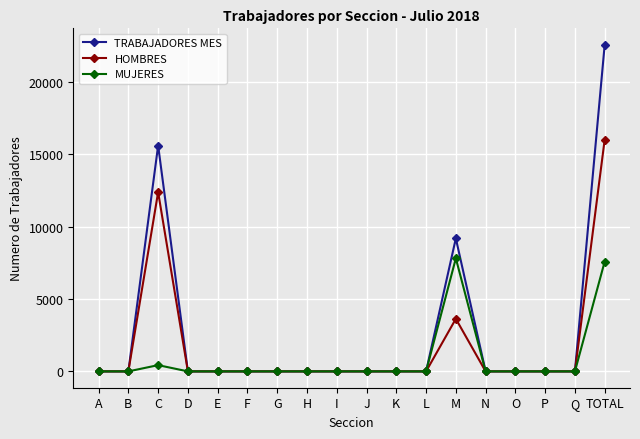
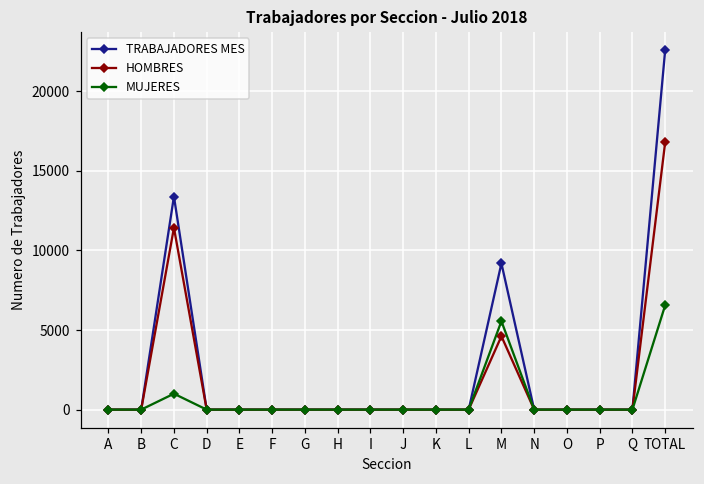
  {
    "TRABAJADORES MES": {
-     "C": 15600,
+     "C": 13400,
      "M": 9200,
      "TOTAL": 22600
    },
    "HOMBRES": {
-     "C": 12400,
-     "M": 3600,
-     "TOTAL": 16000
+     "C": 11400,
+     "M": 4600,
+     "TOTAL": 16800
    },
    "MUJERES": {
-     "C": 400,
-     "M": 7800,
-     "TOTAL": 7600
+     "C": 1000,
+     "M": 5600,
+     "TOTAL": 6600
    }
  }
